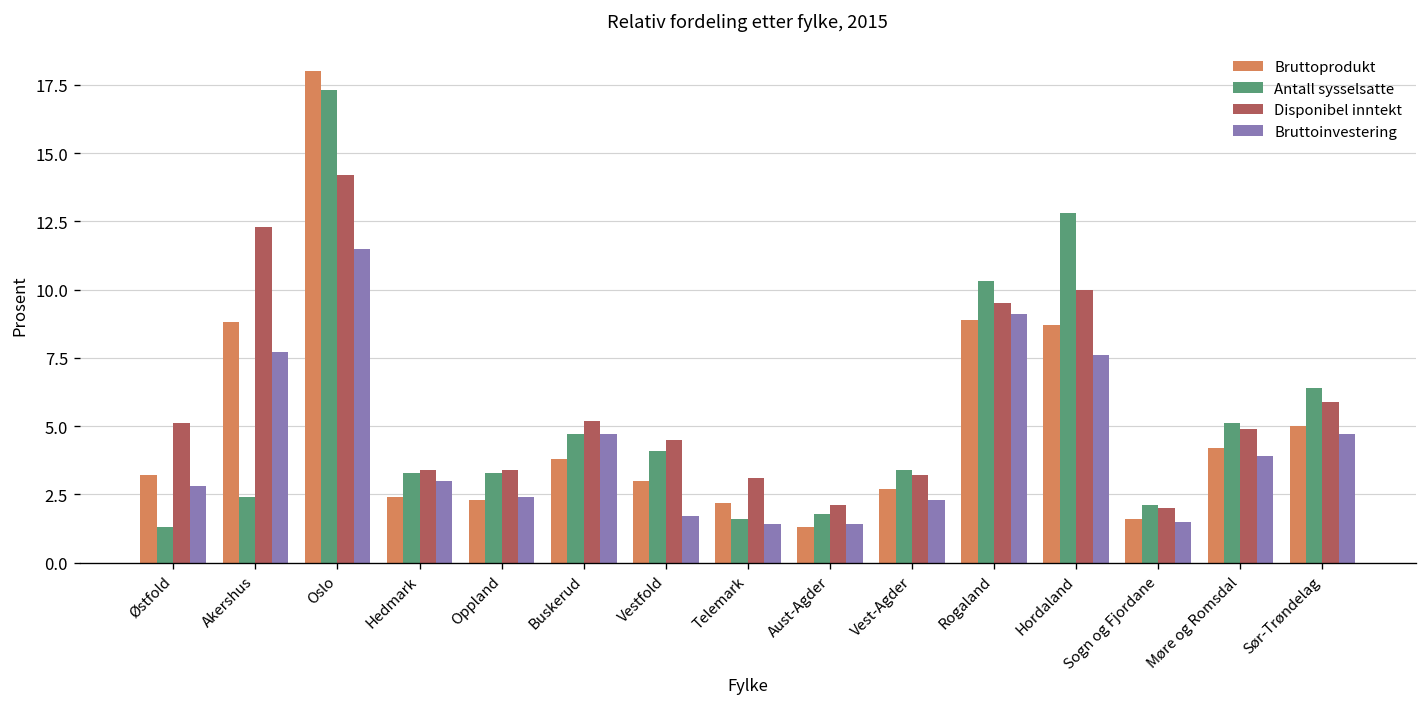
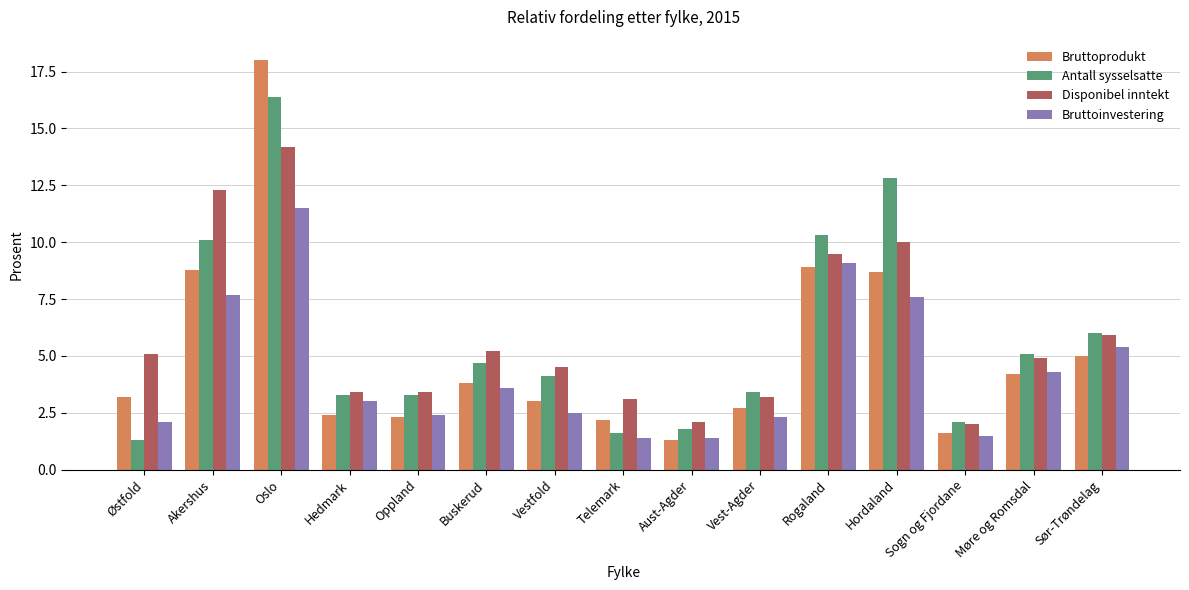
  {
    "Antall sysselsatte": {
      "Østfold": 1.3,
-     "Akershus": 2.4,
-     "Oslo": 17.3,
+     "Akershus": 10.1,
+     "Oslo": 16.4,
      "Hedmark": 3.3,
      "Oppland": 3.3,
      "Buskerud": 4.7,
      "Vestfold": 4.1,
      "Telemark": 1.6,
      "Aust-Agder": 1.8,
      "Vest-Agder": 3.4,
      "Rogaland": 10.3,
      "Hordaland": 12.8,
      "Sogn og Fjordane": 2.1,
      "Møre og Romsdal": 5.1,
-     "Sør-Trøndelag": 6.4
+     "Sør-Trøndelag": 6.0
    },
    "Bruttoinvestering": {
-     "Østfold": 2.8,
+     "Østfold": 2.1,
      "Akershus": 7.7,
      "Oslo": 11.5,
      "Hedmark": 3.0,
      "Oppland": 2.4,
-     "Buskerud": 4.7,
-     "Vestfold": 1.7,
+     "Buskerud": 3.6,
+     "Vestfold": 2.5,
      "Telemark": 1.4,
      "Aust-Agder": 1.4,
      "Vest-Agder": 2.3,
      "Rogaland": 9.1,
      "Hordaland": 7.6,
      "Sogn og Fjordane": 1.5,
-     "Møre og Romsdal": 3.9,
-     "Sør-Trøndelag": 4.7
+     "Møre og Romsdal": 4.3,
+     "Sør-Trøndelag": 5.4
    }
  }
